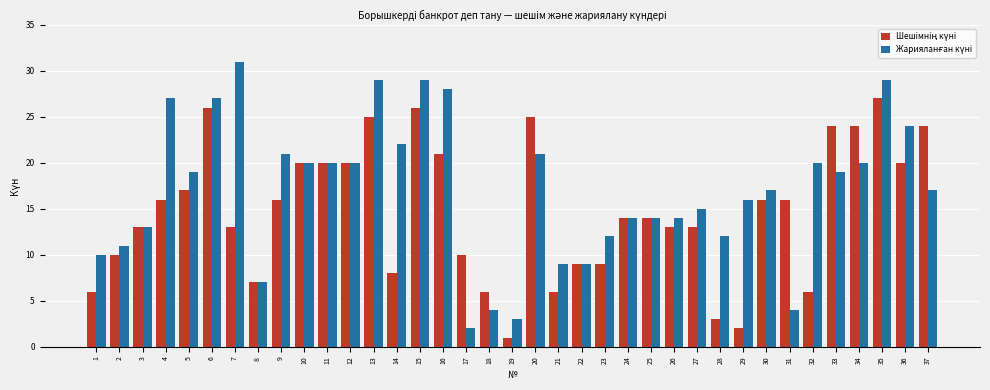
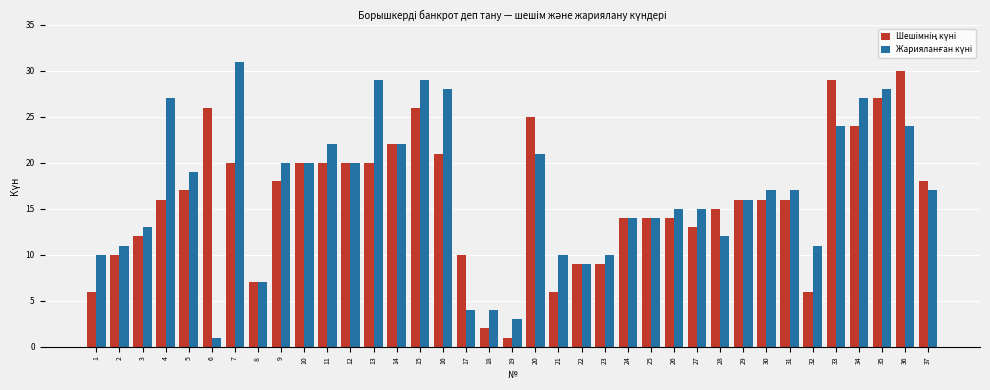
  {
    "Шешімнің күні": {
      "1": 6,
      "2": 10,
-     "3": 13,
+     "3": 12,
      "4": 16,
      "5": 17,
      "6": 26,
-     "7": 13,
+     "7": 20,
      "8": 7,
-     "9": 16,
+     "9": 18,
      "10": 20,
      "11": 20,
      "12": 20,
-     "13": 25,
-     "14": 8,
+     "13": 20,
+     "14": 22,
      "15": 26,
      "16": 21,
      "17": 10,
-     "18": 6,
+     "18": 2,
      "19": 1,
      "20": 25,
      "21": 6,
      "22": 9,
      "23": 9,
      "24": 14,
      "25": 14,
-     "26": 13,
+     "26": 14,
      "27": 13,
-     "28": 3,
-     "29": 2,
+     "28": 15,
+     "29": 16,
      "30": 16,
      "31": 16,
      "32": 6,
-     "33": 24,
+     "33": 29,
      "34": 24,
      "35": 27,
-     "36": 20,
-     "37": 24
+     "36": 30,
+     "37": 18
    },
    "Жарияланған күні": {
      "1": 10,
      "2": 11,
      "3": 13,
      "4": 27,
      "5": 19,
-     "6": 27,
+     "6": 1,
      "7": 31,
      "8": 7,
-     "9": 21,
+     "9": 20,
      "10": 20,
-     "11": 20,
+     "11": 22,
      "12": 20,
      "13": 29,
      "14": 22,
      "15": 29,
      "16": 28,
-     "17": 2,
+     "17": 4,
      "18": 4,
      "19": 3,
      "20": 21,
-     "21": 9,
+     "21": 10,
      "22": 9,
-     "23": 12,
+     "23": 10,
      "24": 14,
      "25": 14,
-     "26": 14,
+     "26": 15,
      "27": 15,
      "28": 12,
      "29": 16,
      "30": 17,
-     "31": 4,
-     "32": 20,
-     "33": 19,
-     "34": 20,
-     "35": 29,
+     "31": 17,
+     "32": 11,
+     "33": 24,
+     "34": 27,
+     "35": 28,
      "36": 24,
      "37": 17
    }
  }
